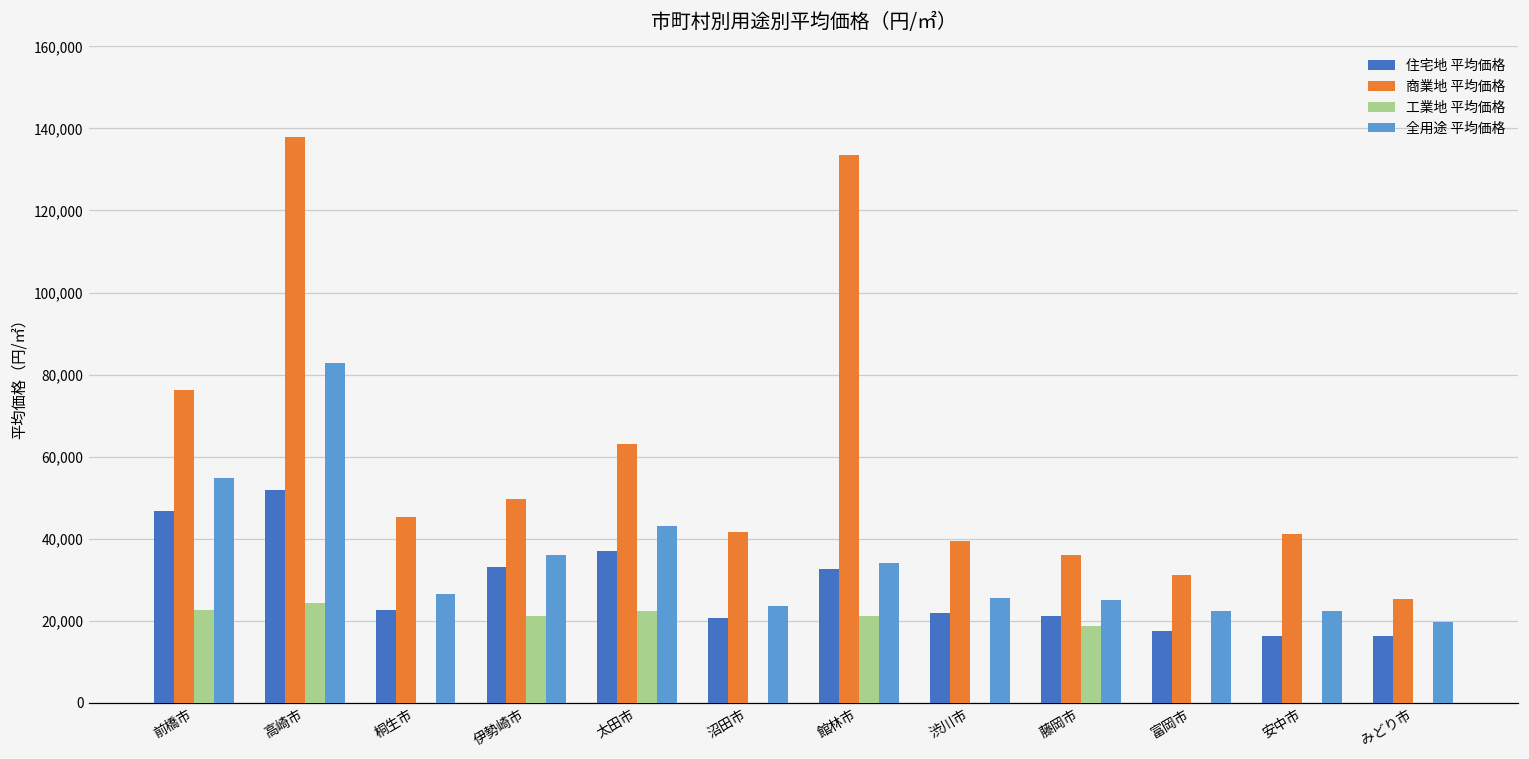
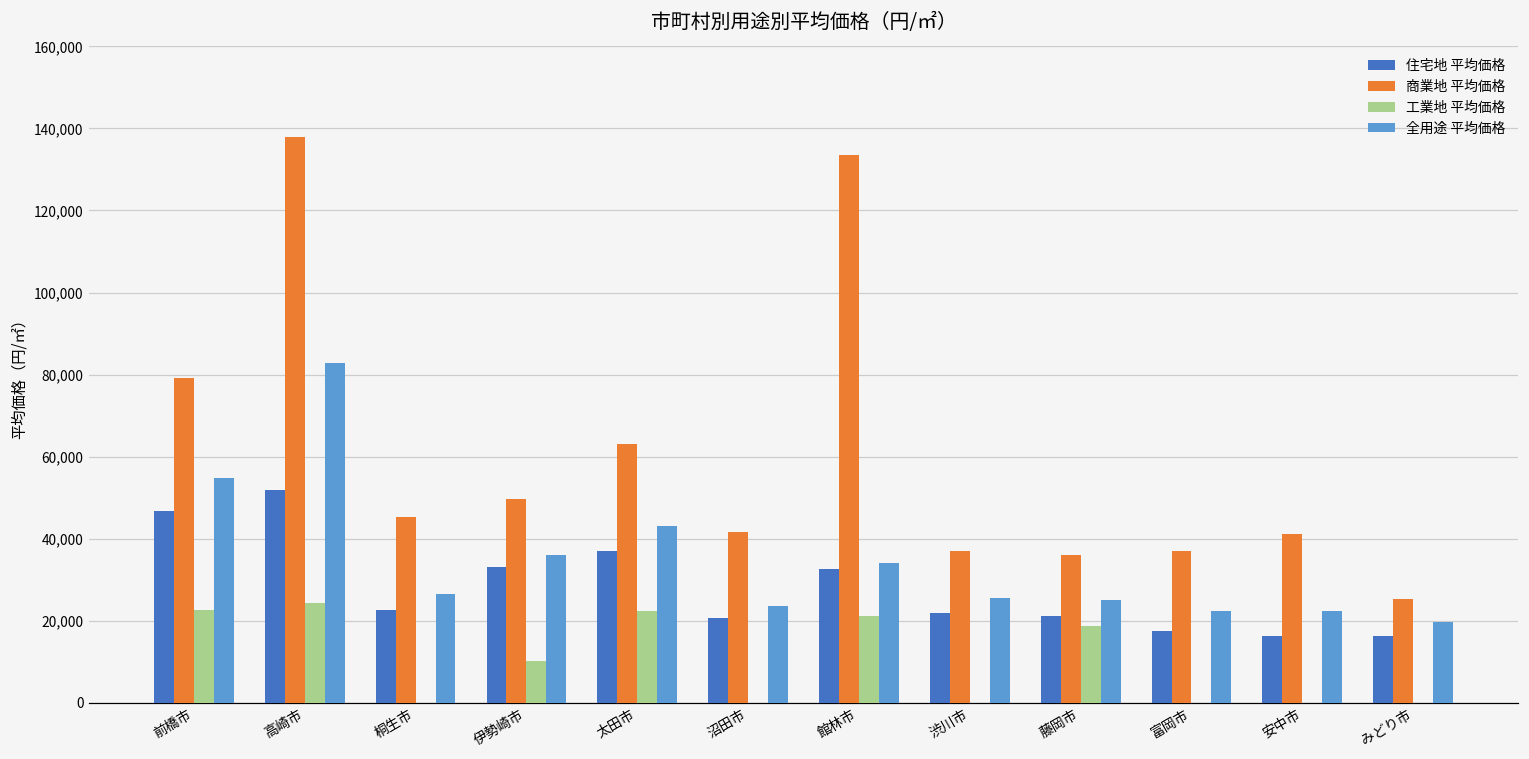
  {
    "商業地 平均価格": {
-     "前橋市": "76,000",
+     "前橋市": "79,000",
      "高崎市": "138,000",
      "桐生市": "45,000",
      "伊勢崎市": "50,000",
      "太田市": "63,000",
      "沼田市": "42,000",
      "館林市": "134,000",
-     "渋川市": "40,000",
+     "渋川市": "37,000",
      "藤岡市": "36,000",
-     "富岡市": "31,000",
+     "富岡市": "37,000",
      "安中市": "41,000",
      "みどり市": "25,000"
    },
    "工業地 平均価格": {
      "前橋市": "23,000",
      "高崎市": "24,000",
      "桐生市": "0",
-     "伊勢崎市": "21,000",
+     "伊勢崎市": "10,000",
      "太田市": "22,000",
      "沼田市": "0",
      "館林市": "21,000",
      "渋川市": "0",
      "藤岡市": "19,000",
      "富岡市": "0",
      "安中市": "0",
      "みどり市": "0"
    }
  }
